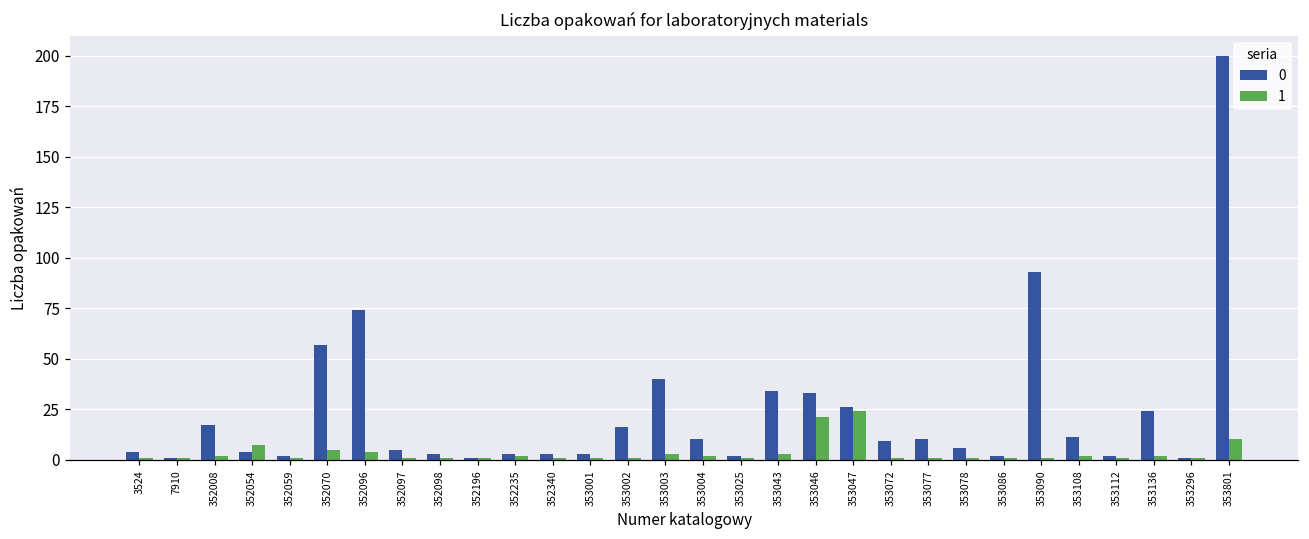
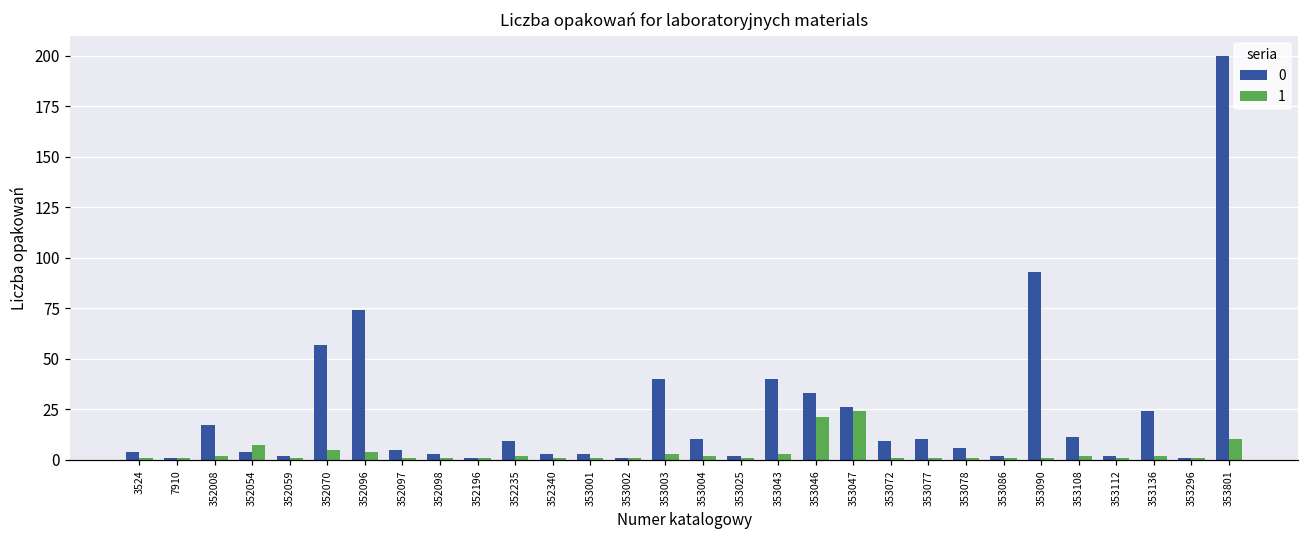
  {
    "0": {
      "3524": 4,
      "352008": 17,
      "352054": 4,
      "352059": 2,
      "352070": 57,
      "352096": 74,
      "352097": 5,
      "352098": 3,
-     "352235": 3,
+     "352235": 9,
      "352340": 3,
      "353001": 3,
-     "353002": 16,
+     "353002": 1,
      "353003": 40,
      "353004": 10,
      "353025": 2,
-     "353043": 34,
+     "353043": 40,
      "353046": 33,
      "353047": 26,
      "353072": 9,
      "353077": 10,
      "353078": 6,
      "353086": 2,
      "353090": 93,
      "353108": 11,
      "353112": 2,
      "353136": 24,
      "353801": 200
    },
    "1": {
      "352008": 2,
      "352054": 7,
      "352070": 5,
      "352096": 4,
      "352235": 2,
      "353003": 3,
      "353004": 2,
      "353043": 3,
      "353046": 21,
      "353047": 24,
      "353108": 2,
      "353136": 2,
      "353801": 10
    }
  }
